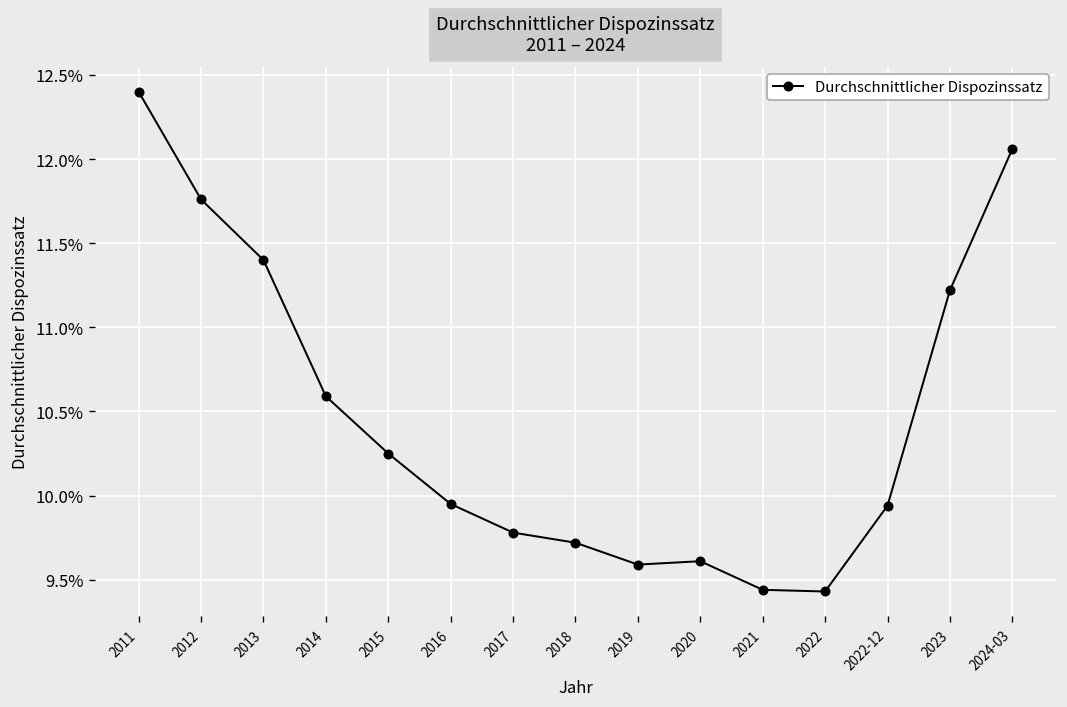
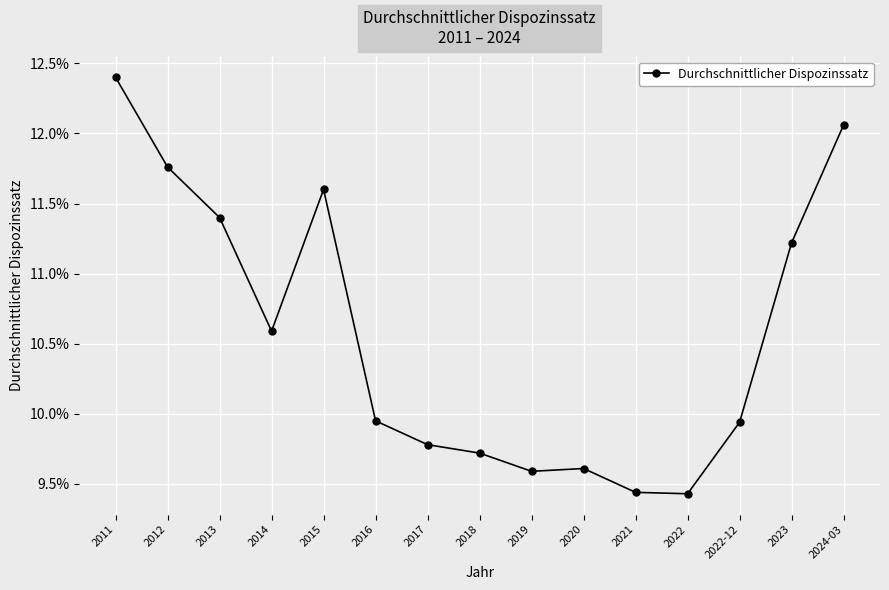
  {
    "2011": "12.40%",
    "2012": "11.76%",
    "2013": "11.40%",
    "2014": "10.59%",
-   "2015": "10.25%",
+   "2015": "11.60%",
    "2016": "9.95%",
    "2017": "9.78%",
    "2018": "9.72%",
    "2019": "9.59%",
    "2020": "9.61%",
    "2021": "9.44%",
    "2022": "9.43%",
    "2022-12": "9.94%",
    "2023": "11.22%",
    "2024-03": "12.06%"
  }
